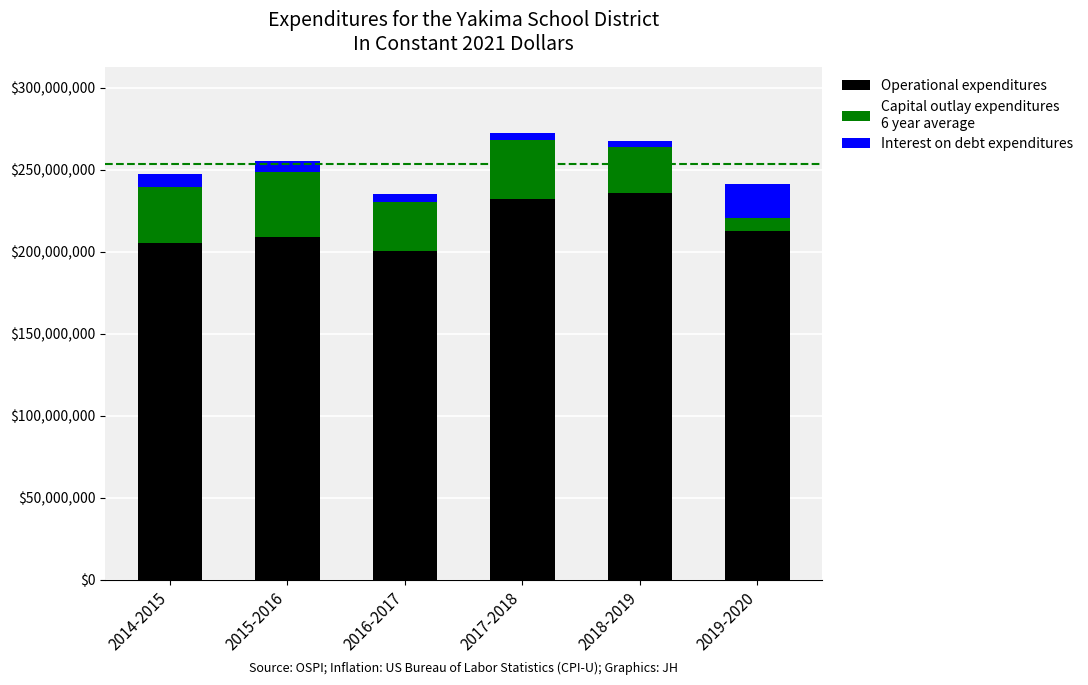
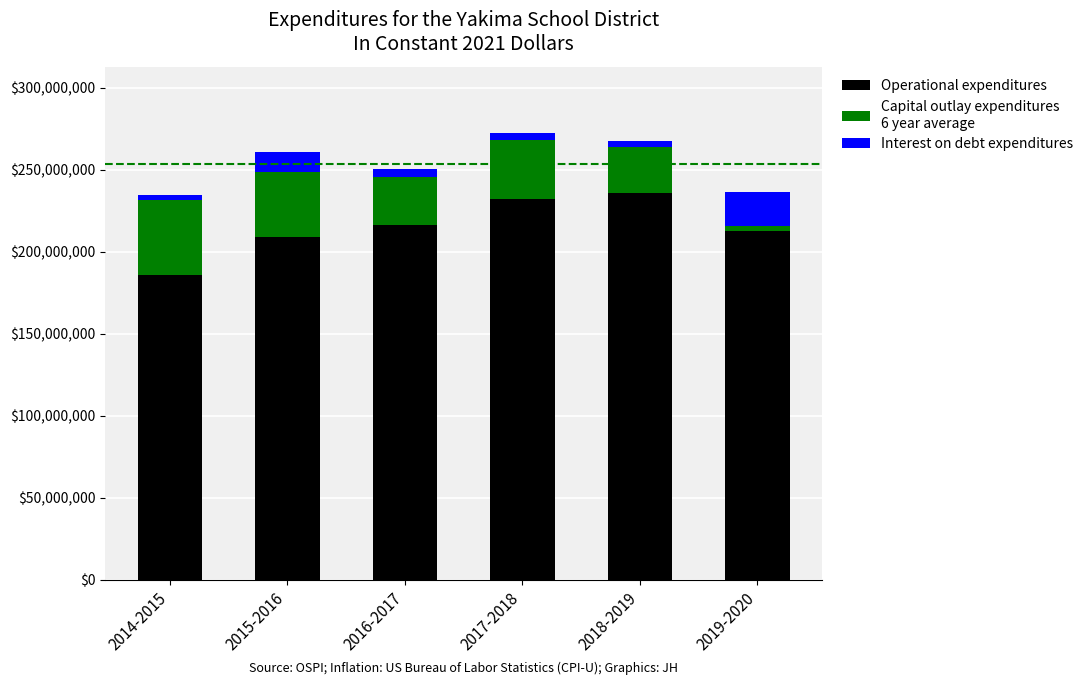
  {
    "Operational expenditures": {
-     "2014-2015": "$205,000,000",
+     "2014-2015": "$186,000,000",
      "2015-2016": "$209,000,000",
-     "2016-2017": "$200,000,000",
+     "2016-2017": "$216,000,000",
      "2017-2018": "$232,000,000",
      "2018-2019": "$236,000,000",
      "2019-2020": "$212,000,000"
    },
    "Capital outlay expenditures 6 year average": {
-     "2014-2015": "$34,000,000",
+     "2014-2015": "$46,000,000",
      "2015-2016": "$40,000,000",
      "2016-2017": "$30,000,000",
      "2017-2018": "$36,000,000",
      "2018-2019": "$27,000,000",
-     "2019-2020": "$8,000,000"
+     "2019-2020": "$3,000,000"
    },
    "Interest on debt expenditures": {
-     "2014-2015": "$8,000,000",
-     "2015-2016": "$7,000,000",
+     "2014-2015": "$3,000,000",
+     "2015-2016": "$12,000,000",
      "2016-2017": "$5,000,000",
      "2017-2018": "$4,000,000",
      "2018-2019": "$4,000,000",
      "2019-2020": "$21,000,000"
    }
  }
